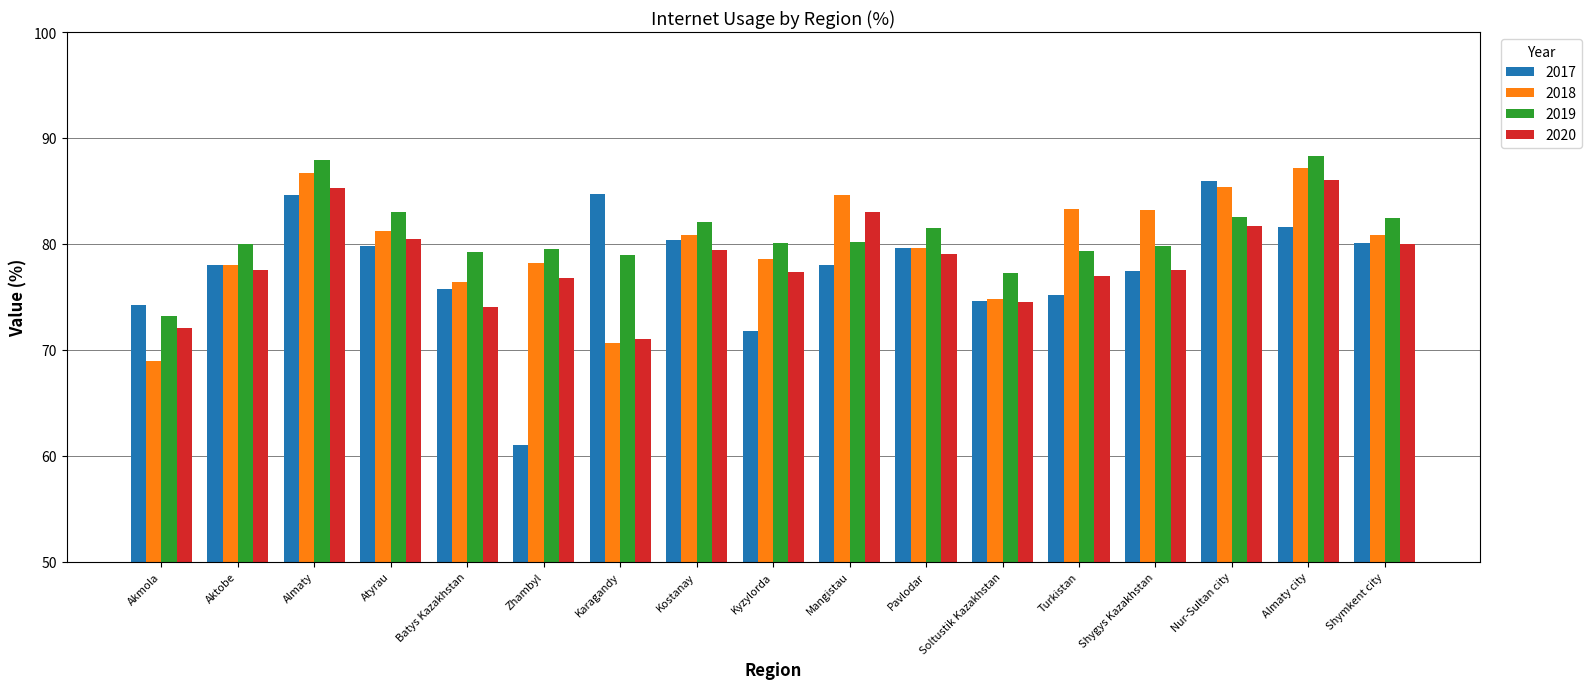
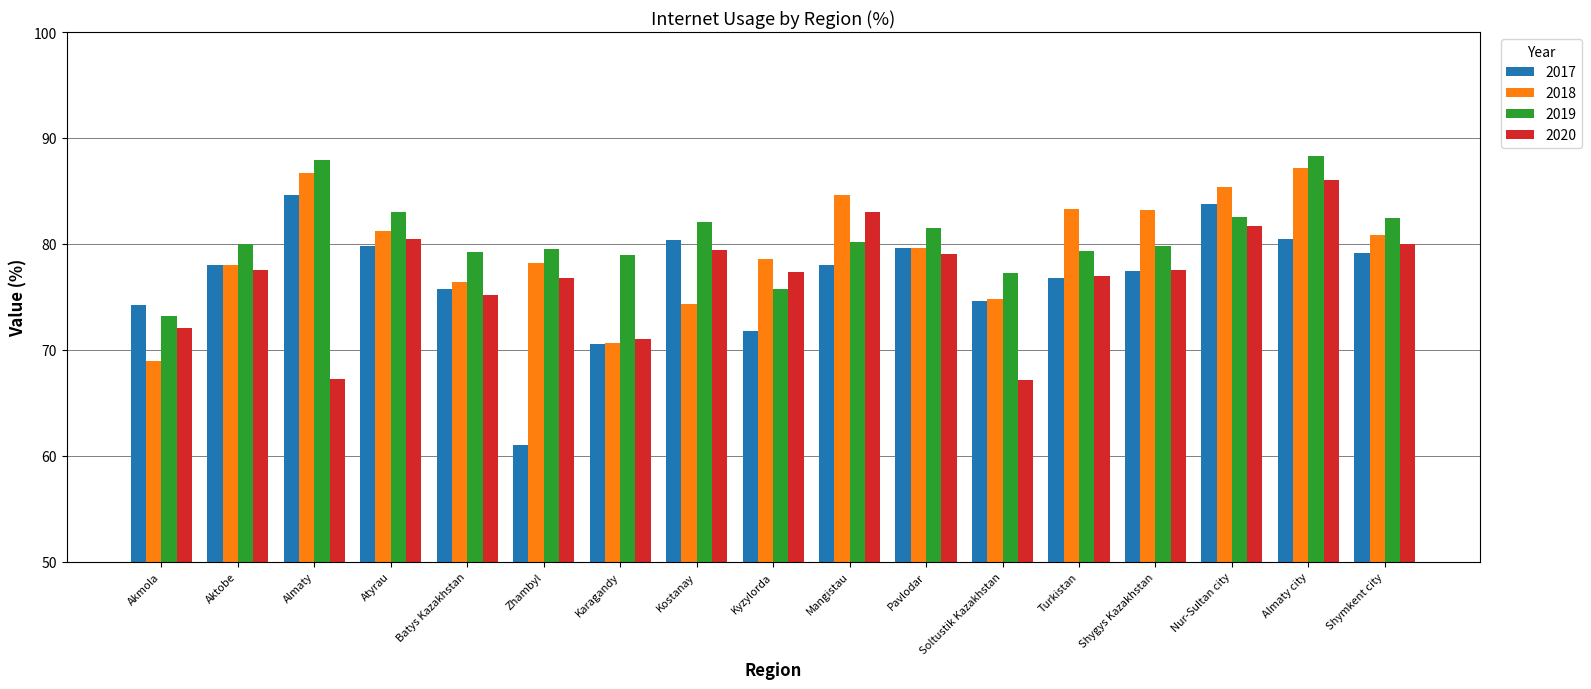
  {
    "2017": {
      "Akmola": 74.2,
      "Aktobe": 78.0,
      "Almaty": 84.6,
      "Atyrau": 79.8,
      "Batys Kazakhstan": 75.7,
      "Zhambyl": 61.0,
-     "Karagandy": 84.7,
+     "Karagandy": 70.5,
      "Kostanay": 80.4,
      "Kyzylorda": 71.8,
      "Mangistau": 78.0,
      "Pavlodar": 79.6,
      "Soltustik Kazakhstan": 74.6,
-     "Turkistan": 75.2,
+     "Turkistan": 76.8,
      "Shygys Kazakhstan": 77.4,
-     "Nur-Sultan city": 85.9,
-     "Almaty city": 81.6,
-     "Shymkent city": 80.1
+     "Nur-Sultan city": 83.8,
+     "Almaty city": 80.5,
+     "Shymkent city": 79.1
    },
    "2018": {
      "Akmola": 68.9,
      "Aktobe": 78.0,
      "Almaty": 86.7,
      "Atyrau": 81.2,
      "Batys Kazakhstan": 76.4,
      "Zhambyl": 78.2,
      "Karagandy": 70.6,
-     "Kostanay": 80.8,
+     "Kostanay": 74.3,
      "Kyzylorda": 78.6,
      "Mangistau": 84.6,
      "Pavlodar": 79.6,
      "Soltustik Kazakhstan": 74.8,
      "Turkistan": 83.3,
      "Shygys Kazakhstan": 83.2,
      "Nur-Sultan city": 85.4,
      "Almaty city": 87.2,
      "Shymkent city": 80.8
    },
    "2019": {
      "Akmola": 73.2,
      "Aktobe": 80.0,
      "Almaty": 87.9,
      "Atyrau": 83.0,
      "Batys Kazakhstan": 79.2,
      "Zhambyl": 79.5,
      "Karagandy": 78.9,
      "Kostanay": 82.1,
-     "Kyzylorda": 80.1,
+     "Kyzylorda": 75.7,
      "Mangistau": 80.2,
      "Pavlodar": 81.5,
      "Soltustik Kazakhstan": 77.2,
      "Turkistan": 79.3,
      "Shygys Kazakhstan": 79.8,
      "Nur-Sultan city": 82.5,
      "Almaty city": 88.3,
      "Shymkent city": 82.4
    },
    "2020": {
      "Akmola": 72.1,
      "Aktobe": 77.5,
-     "Almaty": 85.3,
+     "Almaty": 67.2,
      "Atyrau": 80.5,
-     "Batys Kazakhstan": 74.0,
+     "Batys Kazakhstan": 75.2,
      "Zhambyl": 76.8,
      "Karagandy": 71.0,
      "Kostanay": 79.4,
      "Kyzylorda": 77.3,
      "Mangistau": 83.0,
      "Pavlodar": 79.0,
-     "Soltustik Kazakhstan": 74.5,
+     "Soltustik Kazakhstan": 67.1,
      "Turkistan": 77.0,
      "Shygys Kazakhstan": 77.5,
      "Nur-Sultan city": 81.7,
      "Almaty city": 86.0,
      "Shymkent city": 80.0
    }
  }
